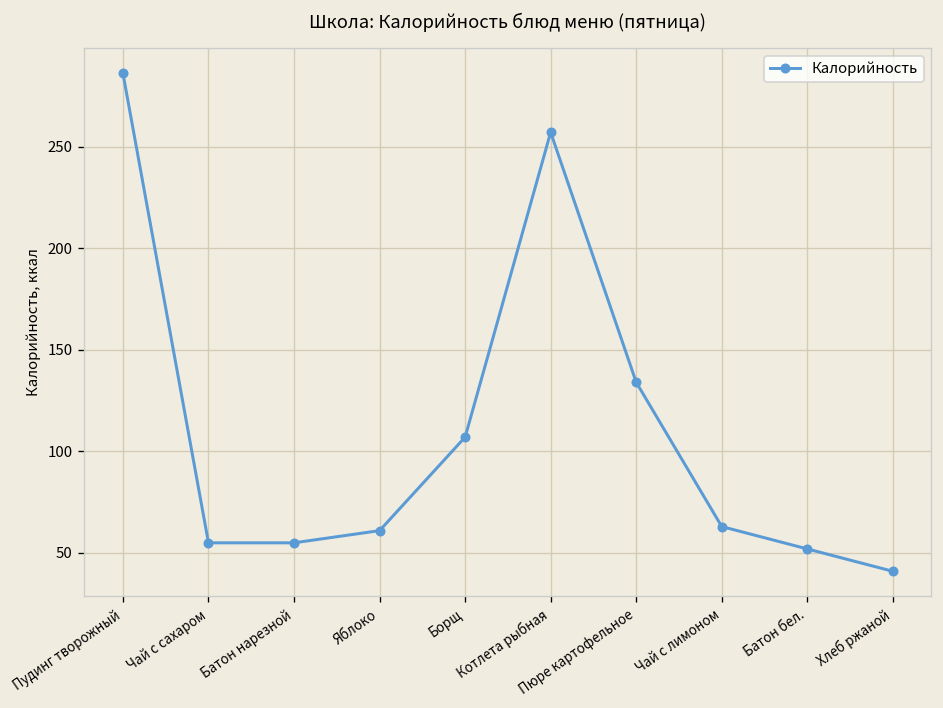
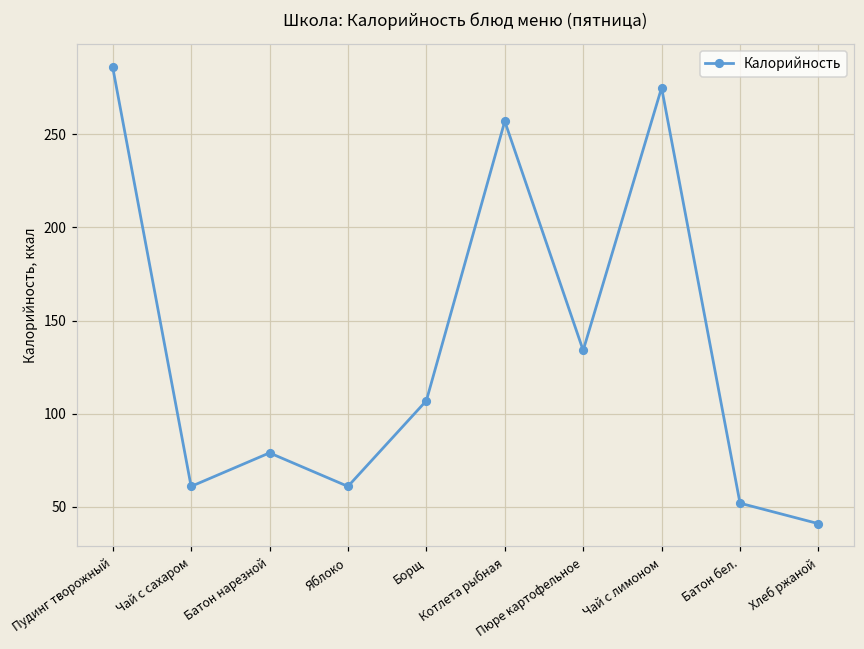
  {
    "Пудинг творожный": 286,
-   "Чай с сахаром": 55,
-   "Батон нарезной": 55,
+   "Чай с сахаром": 61,
+   "Батон нарезной": 79,
    "Яблоко": 61,
    "Борщ": 107,
    "Котлета рыбная": 257,
    "Пюре картофельное": 134,
-   "Чай с лимоном": 63,
+   "Чай с лимоном": 275,
    "Батон бел.": 52,
    "Хлеб ржаной": 41
  }
